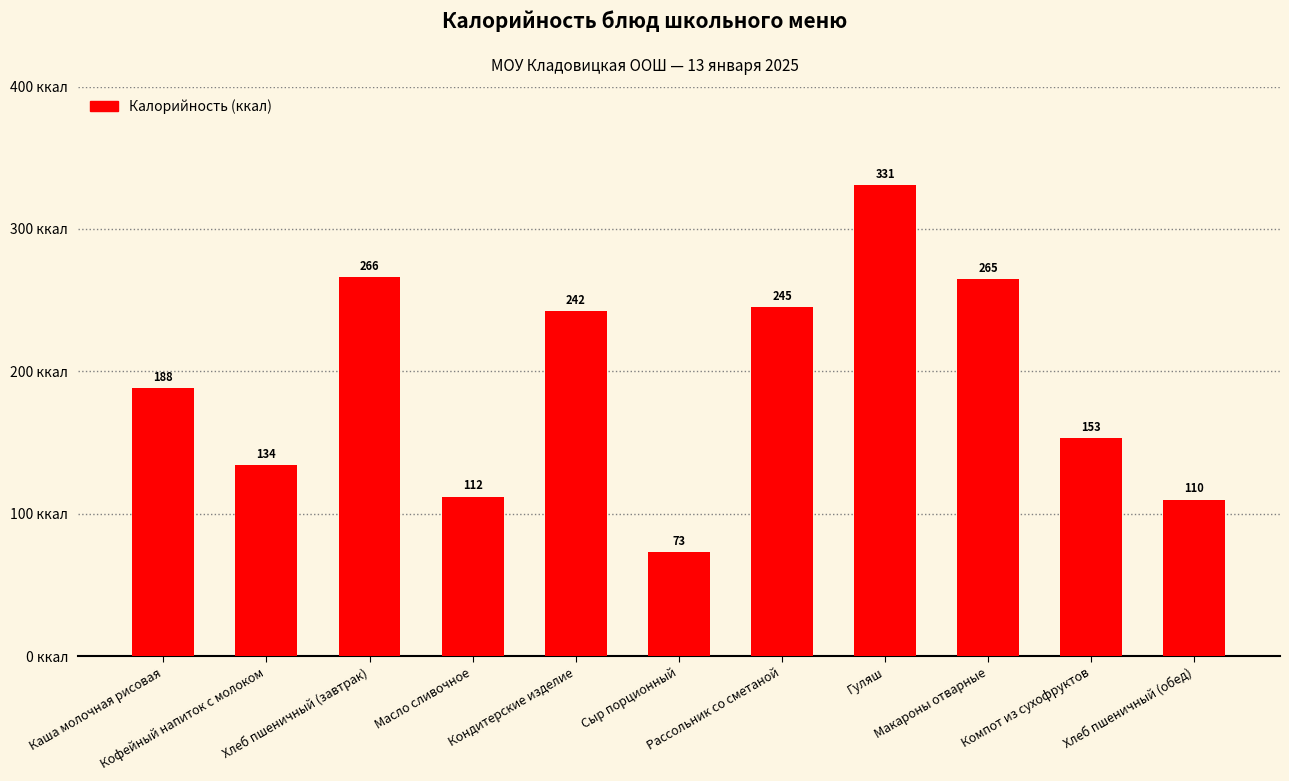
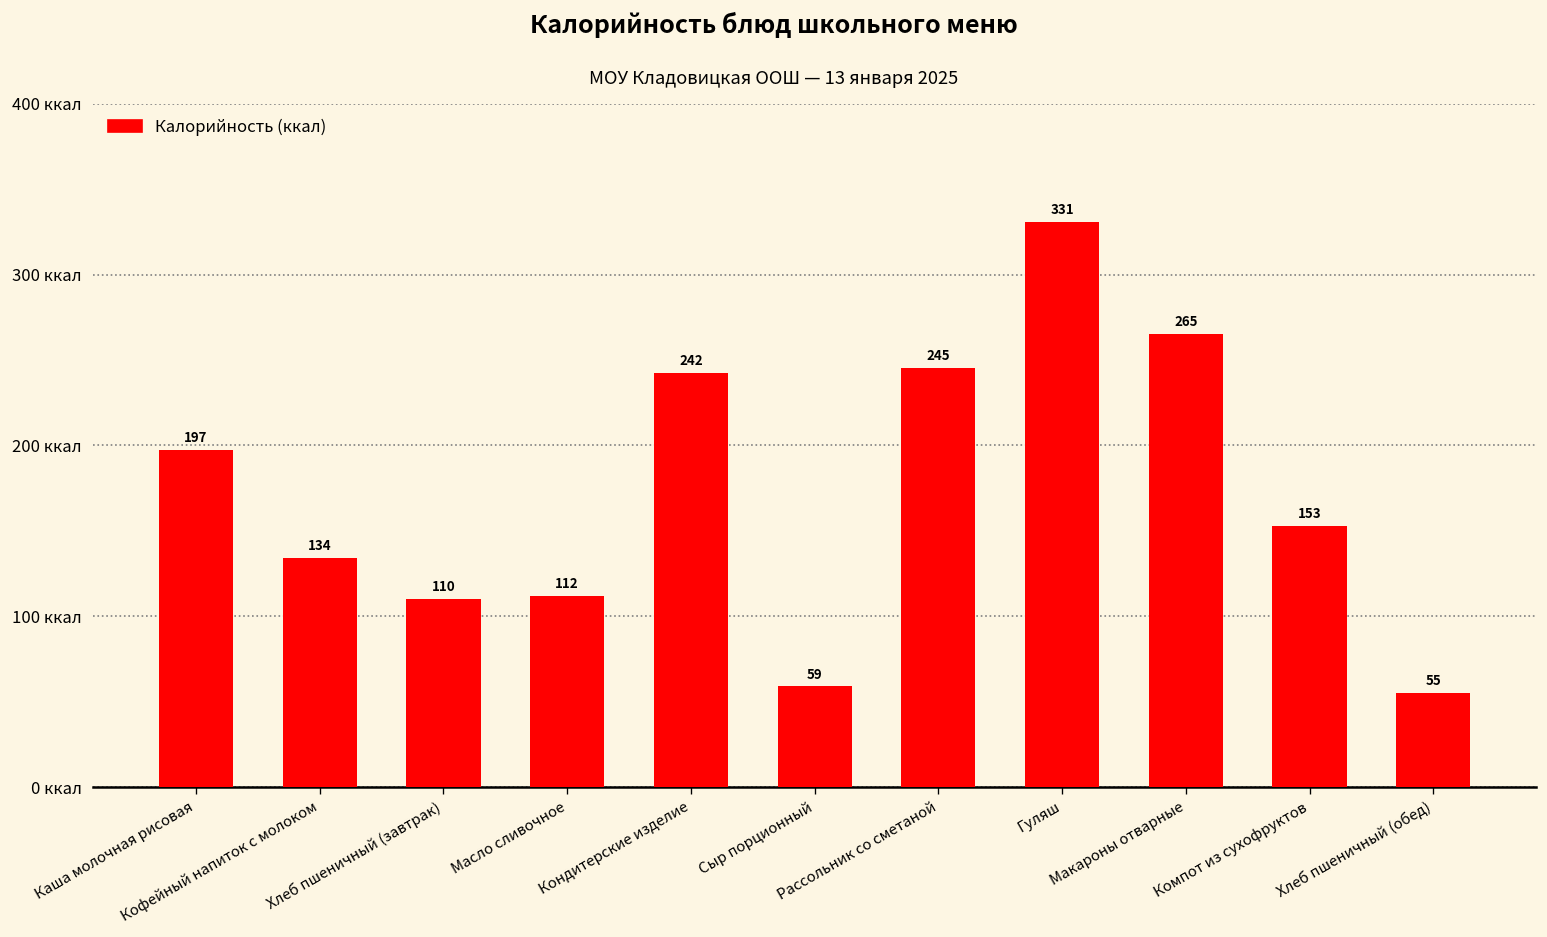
  {
-   "Каша молочная рисовая": 188,
+   "Каша молочная рисовая": 197,
    "Кофейный напиток с молоком": 134,
-   "Хлеб пшеничный (завтрак)": 266,
+   "Хлеб пшеничный (завтрак)": 110,
    "Масло сливочное": 112,
    "Кондитерские изделие": 242,
-   "Сыр порционный": 73,
+   "Сыр порционный": 59,
    "Рассольник со сметаной": 245,
    "Гуляш": 331,
    "Макароны отварные": 265,
    "Компот из сухофруктов": 153,
-   "Хлеб пшеничный (обед)": 110
+   "Хлеб пшеничный (обед)": 55
  }
